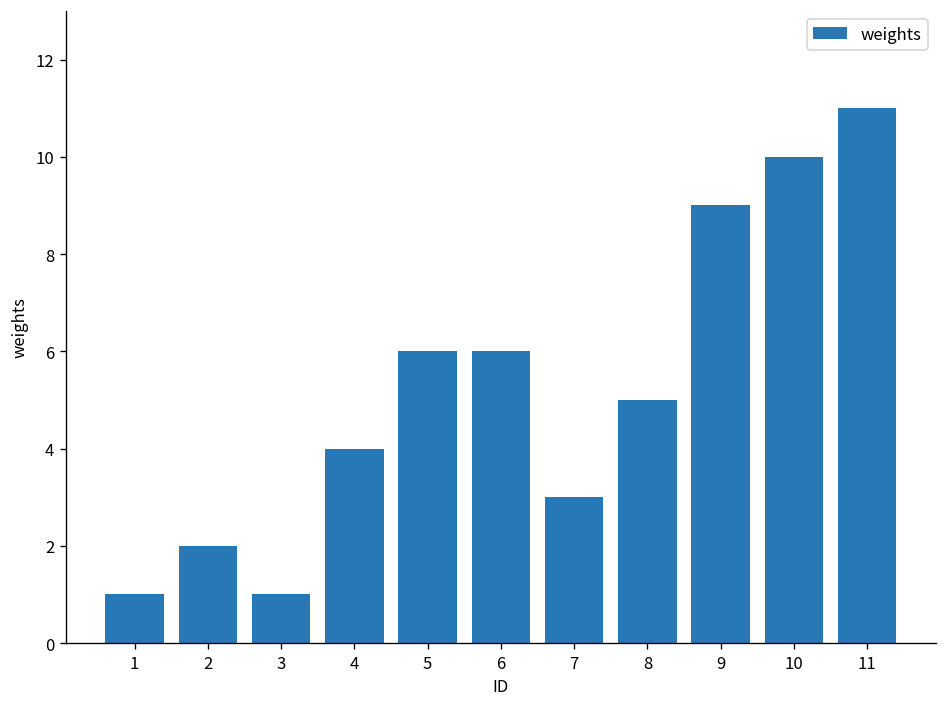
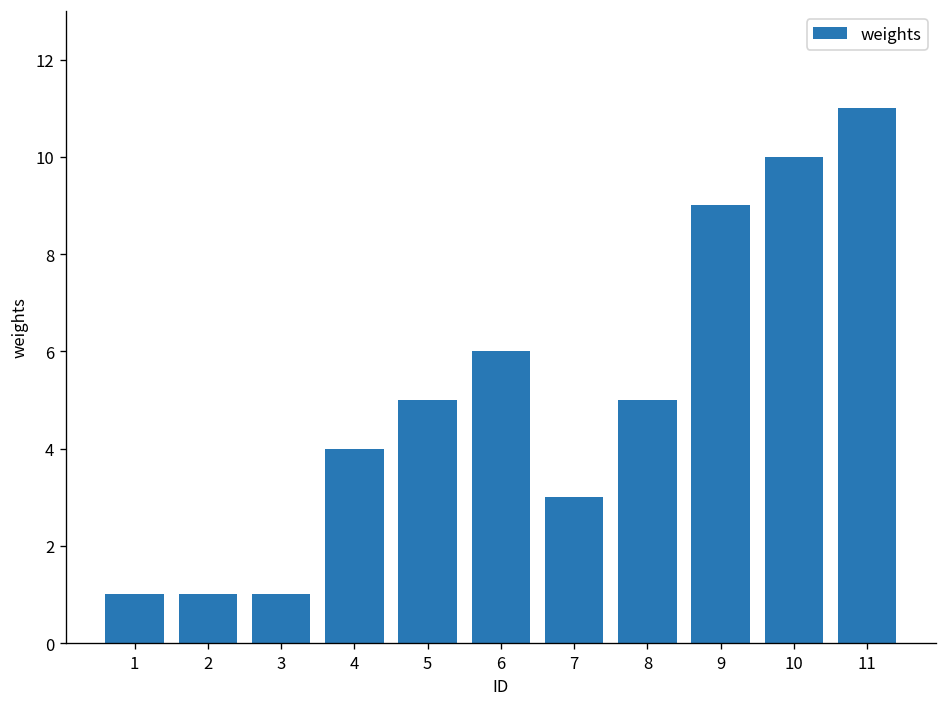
  {
    "1": 1,
-   "2": 2,
+   "2": 1,
    "3": 1,
    "4": 4,
-   "5": 6,
+   "5": 5,
    "6": 6,
    "7": 3,
    "8": 5,
    "9": 9,
    "10": 10,
    "11": 11
  }
